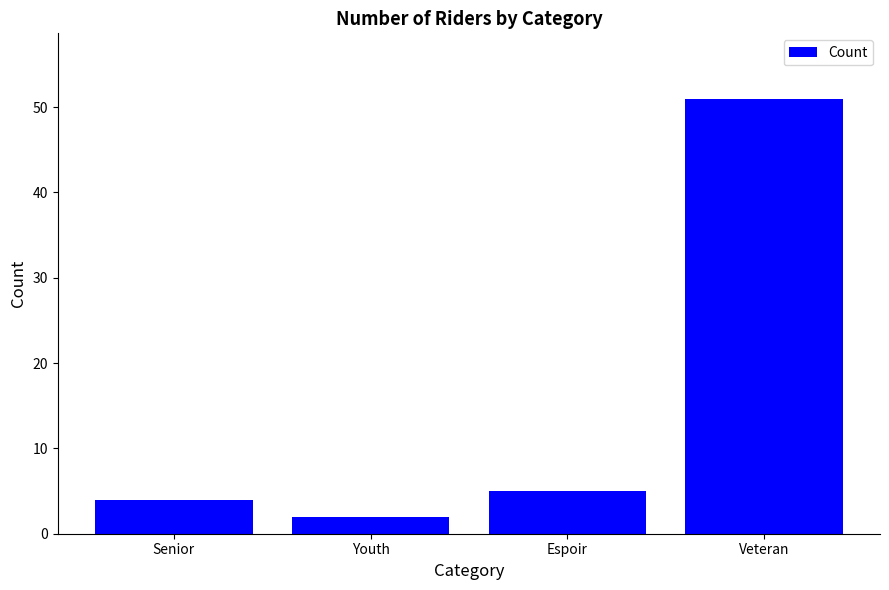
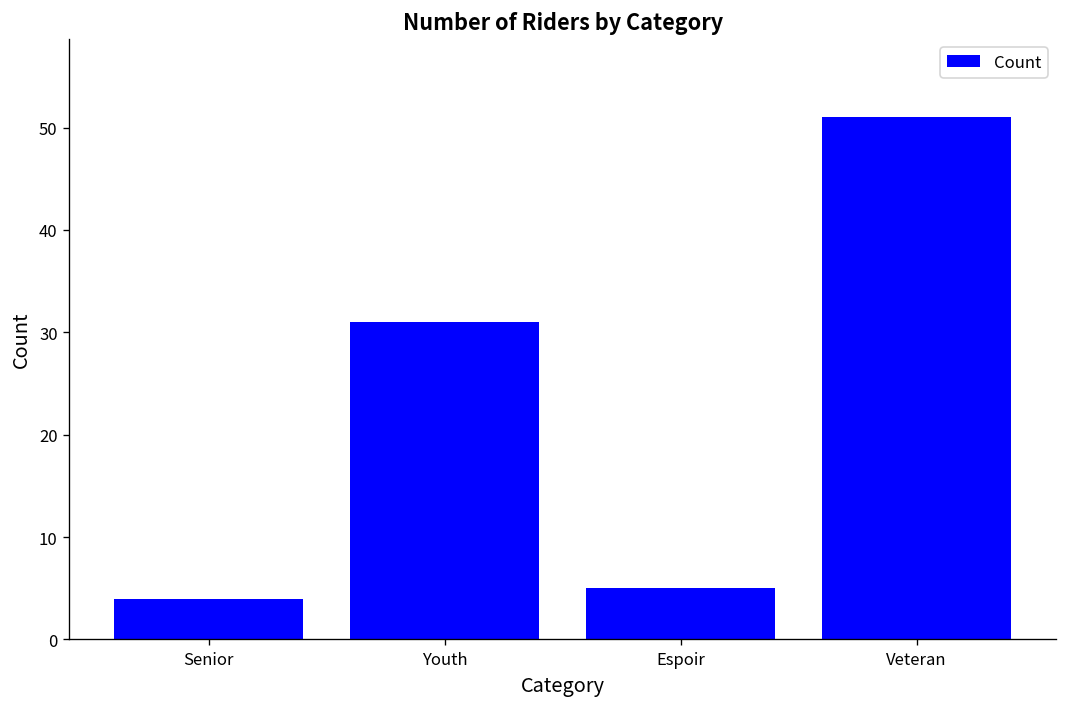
  {
    "Senior": 4,
-   "Youth": 2,
+   "Youth": 31,
    "Espoir": 5,
    "Veteran": 51
  }
